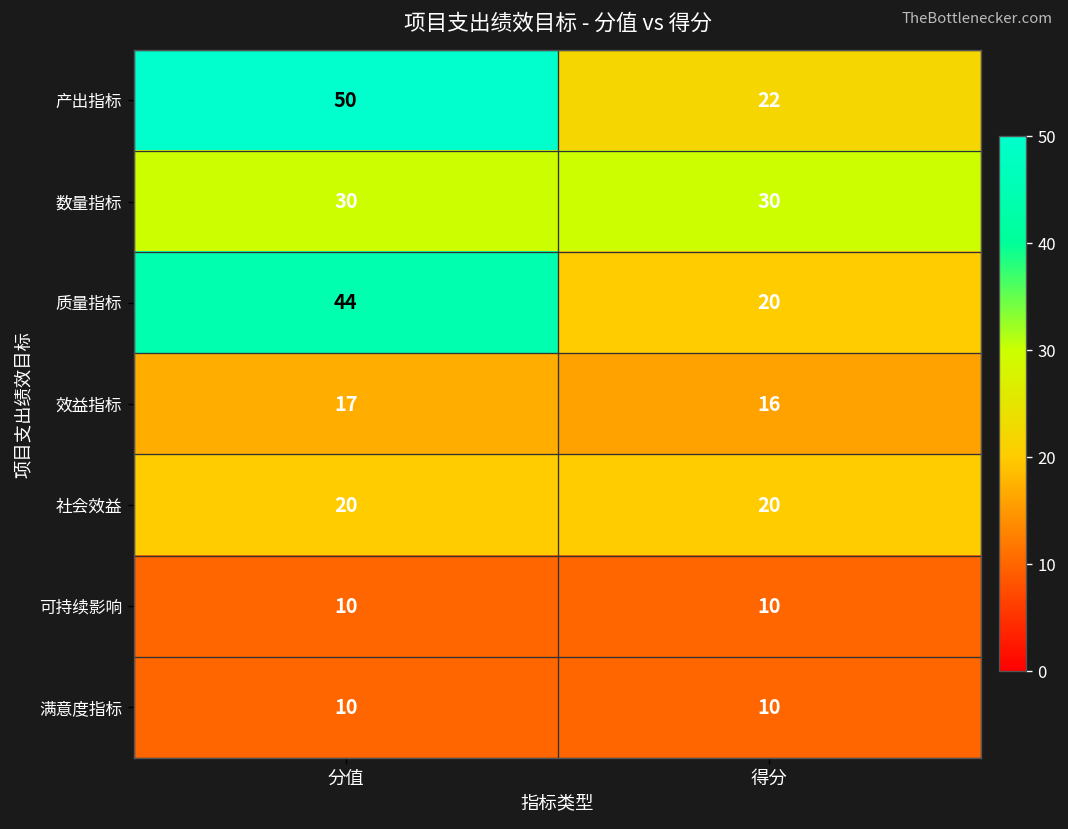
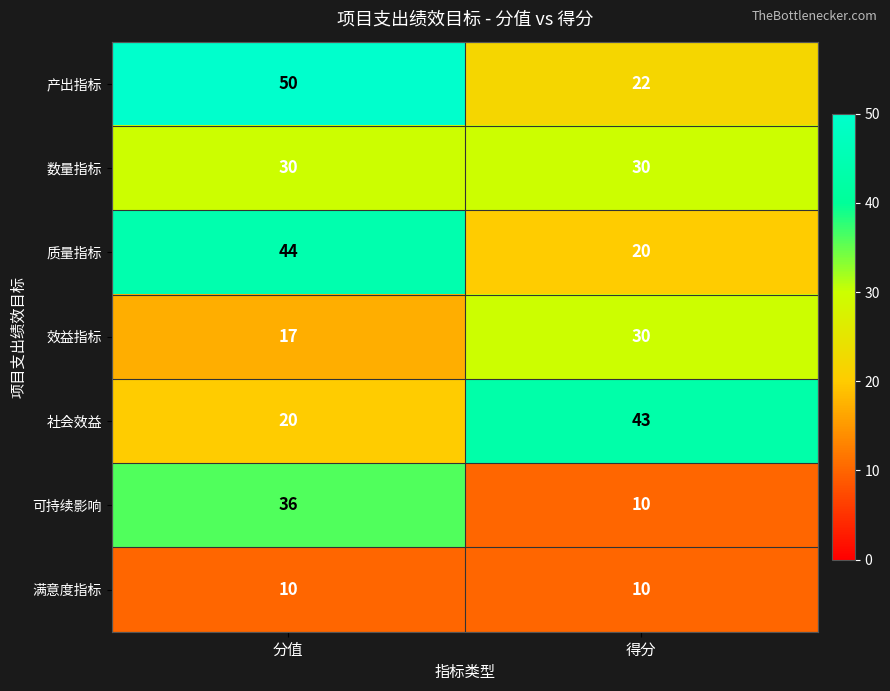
  {
    "产出指标": {
      "分值": 50,
      "得分": 22
    },
    "数量指标": {
      "分值": 30,
      "得分": 30
    },
    "质量指标": {
      "分值": 44,
      "得分": 20
    },
    "效益指标": {
      "分值": 17,
-     "得分": 16
+     "得分": 30
    },
    "社会效益": {
      "分值": 20,
-     "得分": 20
+     "得分": 43
    },
    "可持续影响": {
-     "分值": 10,
+     "分值": 36,
      "得分": 10
    },
    "满意度指标": {
      "分值": 10,
      "得分": 10
    }
  }
